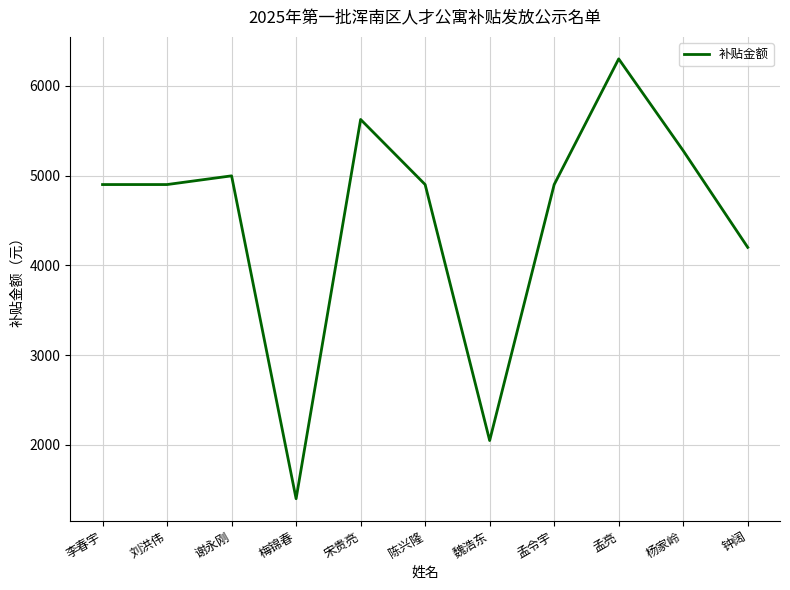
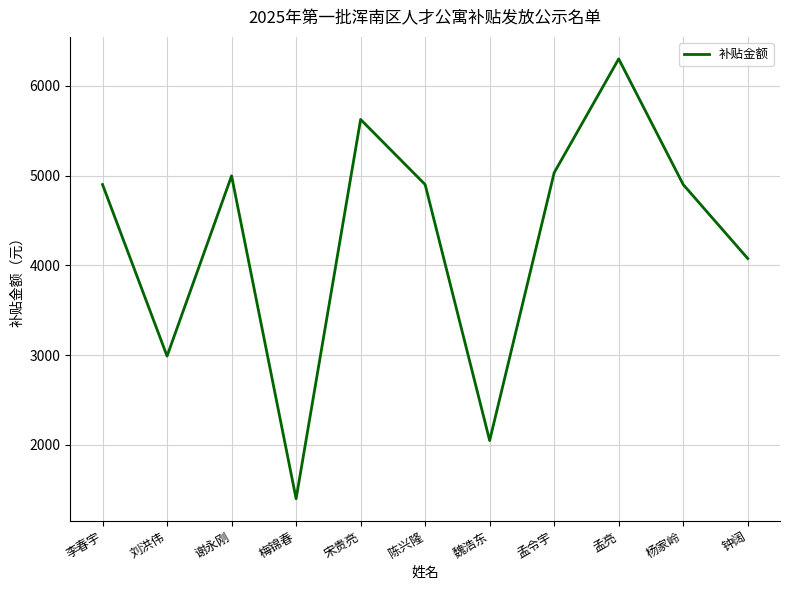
  {
    "李春宇": 4900,
-   "刘洪伟": 4900,
+   "刘洪伟": 3000,
    "谢永刚": 5000,
    "梅锦春": 1400,
    "宋贵亮": 5600,
    "陈兴隆": 4900,
    "魏浩东": 2000,
-   "孟令宇": 4900,
+   "孟令宇": 5000,
    "孟亮": 6300,
-   "杨家岭": 5300,
-   "钟阔": 4200
+   "杨家岭": 4900,
+   "钟阔": 4100
  }
